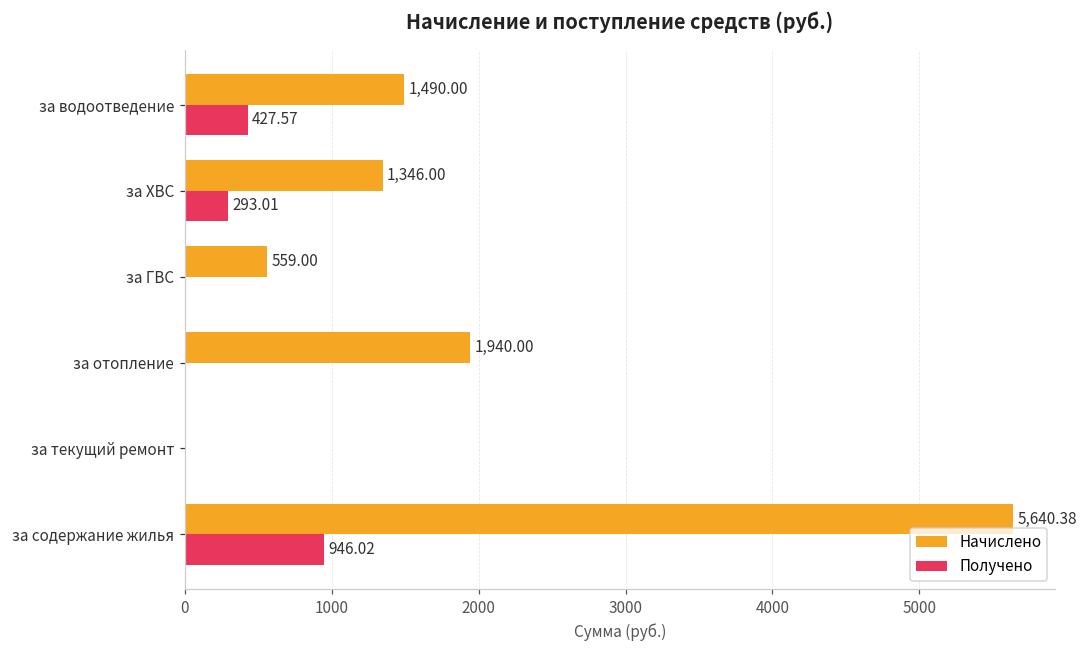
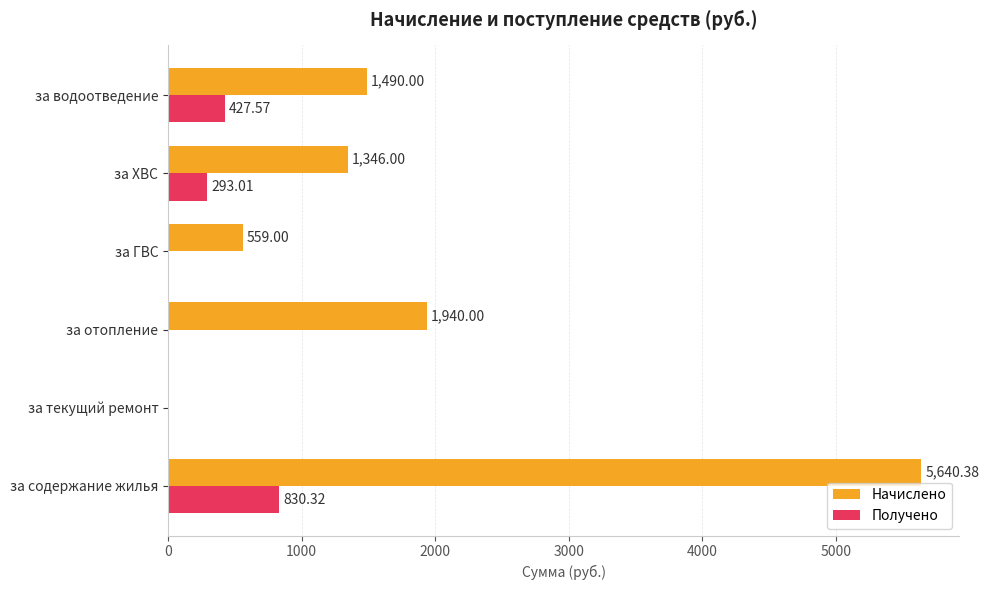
  {
    "Начислено": {
      "за водоотведение": "1,490.00",
      "за ХВС": "1,346.00",
      "за ГВС": "559.00",
      "за отопление": "1,940.00",
      "за содержание жилья": "5,640.38"
    },
    "Получено": {
      "за водоотведение": "427.57",
      "за ХВС": "293.01",
-     "за содержание жилья": "946.02"
+     "за содержание жилья": "830.32"
    }
  }
